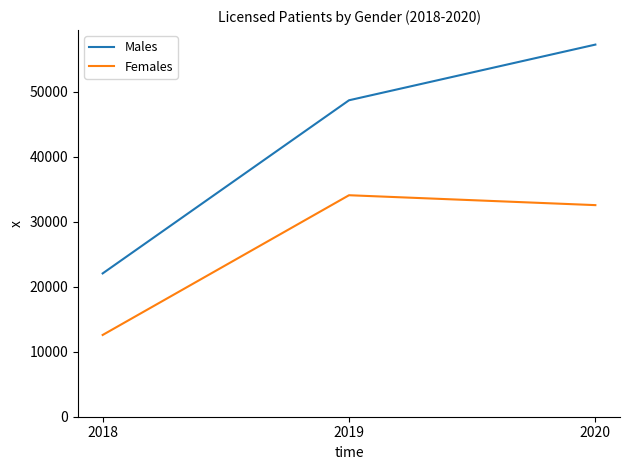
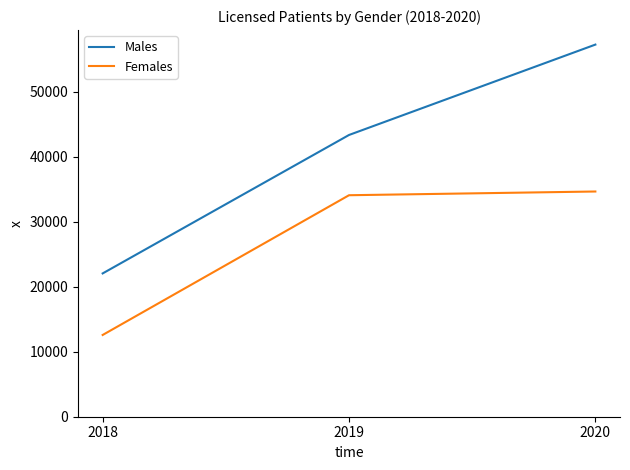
  {
    "Males": {
      "2018": 22000,
-     "2019": 49000,
+     "2019": 43000,
      "2020": 57000
    },
    "Females": {
      "2018": 13000,
      "2019": 34000,
-     "2020": 33000
+     "2020": 35000
    }
  }
